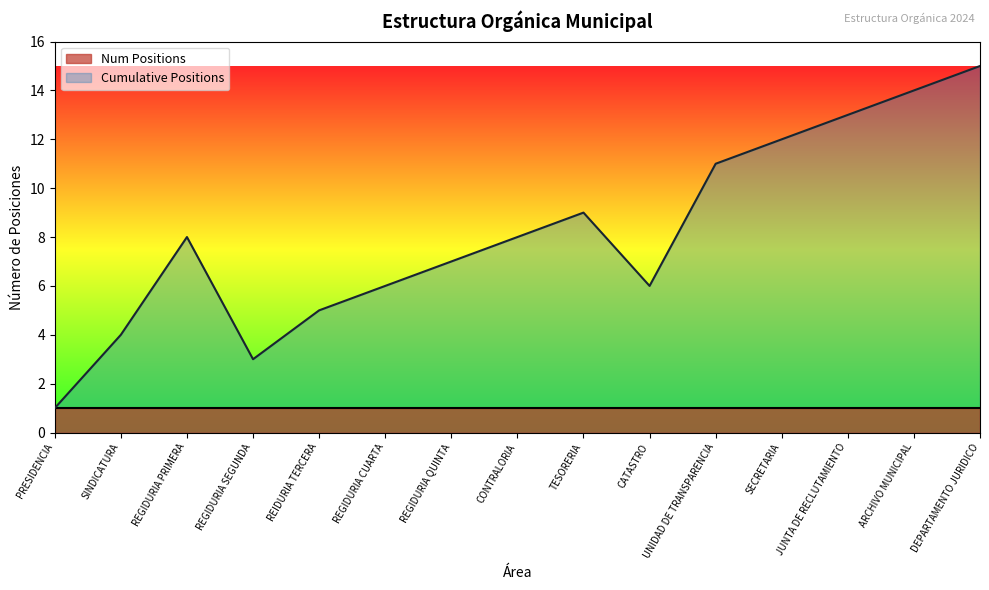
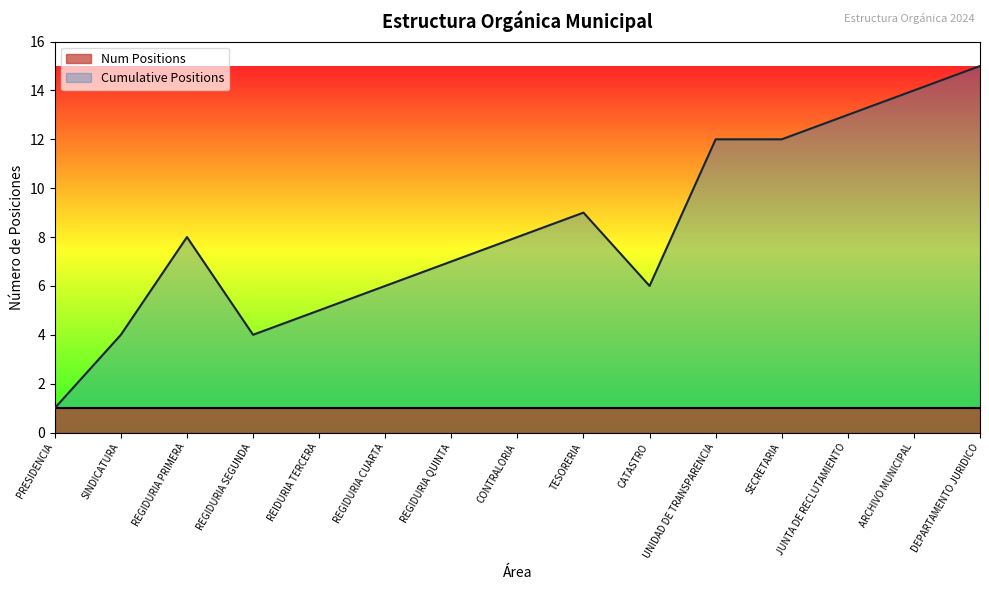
  {
    "Num Positions": {
      "SINDICATURA": 1,
      "REGIDURIA PRIMERA": 1,
      "REGIDURIA SEGUNDA": 1,
      "REIDURIA TERCERA": 1,
      "REGIDURIA CUARTA": 1,
      "REGIDURIA QUINTA": 1,
      "CONTRALORIA": 1,
      "TESORERIA": 1,
      "CATASTRO": 1,
      "UNIDAD DE TRANSPARENCIA": 1,
      "SECRETARIA": 1,
      "JUNTA DE RECLUTAMIENTO": 1,
      "ARCHIVO MUNICIPAL": 1,
      "DEPARTAMENTO JURIDICO": 1
    },
    "Cumulative Positions": {
      "SINDICATURA": 4,
      "REGIDURIA PRIMERA": 8,
-     "REGIDURIA SEGUNDA": 3,
+     "REGIDURIA SEGUNDA": 4,
      "REIDURIA TERCERA": 5,
      "REGIDURIA CUARTA": 6,
      "REGIDURIA QUINTA": 7,
      "CONTRALORIA": 8,
      "TESORERIA": 9,
      "CATASTRO": 6,
-     "UNIDAD DE TRANSPARENCIA": 11,
+     "UNIDAD DE TRANSPARENCIA": 12,
      "SECRETARIA": 12,
      "JUNTA DE RECLUTAMIENTO": 13,
      "ARCHIVO MUNICIPAL": 14,
      "DEPARTAMENTO JURIDICO": 15
    }
  }
